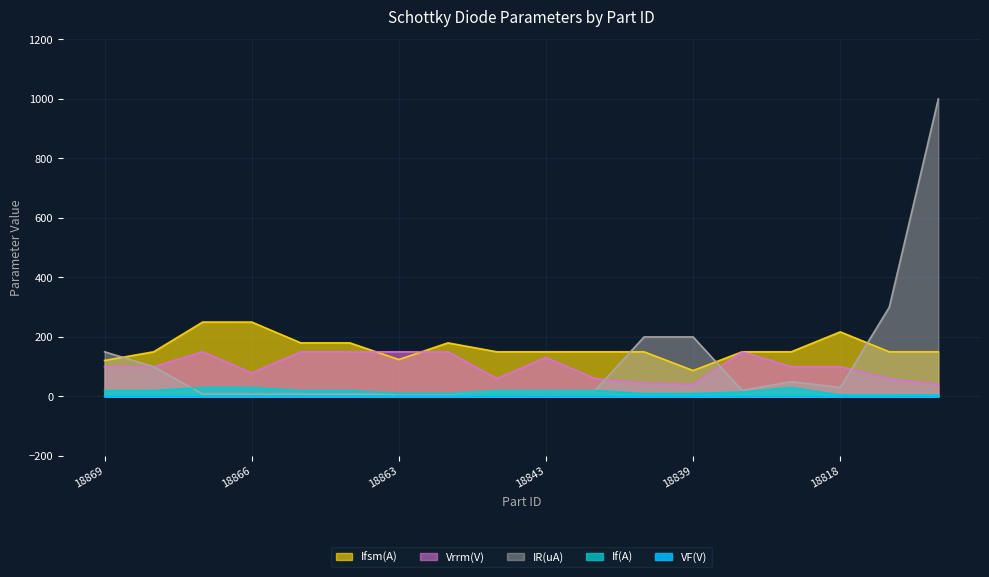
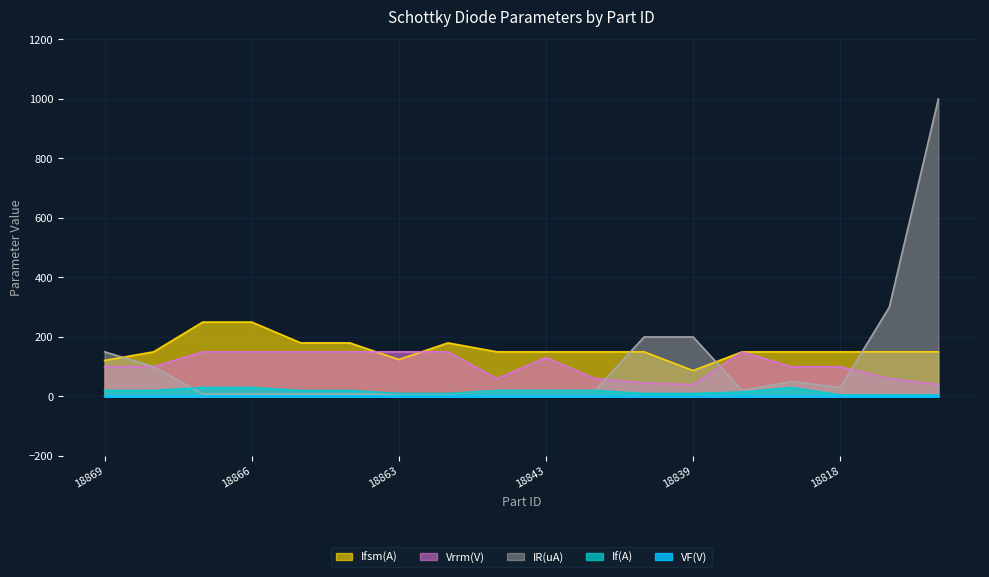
  {
    "Ifsm(A)": {
      "18869": 120,
      "18866": 250,
      "18863": 120,
      "18843": 150,
      "18839": 90,
-     "18818": 220
+     "18818": 150
    },
    "Vrrm(V)": {
      "18869": 100,
-     "18866": 80,
+     "18866": 150,
      "18863": 150,
      "18843": 130,
      "18839": 40,
      "18818": 100
    },
    "IR(uA)": {
      "18869": 150,
      "18839": 200,
      "18818": 30
    }
  }
